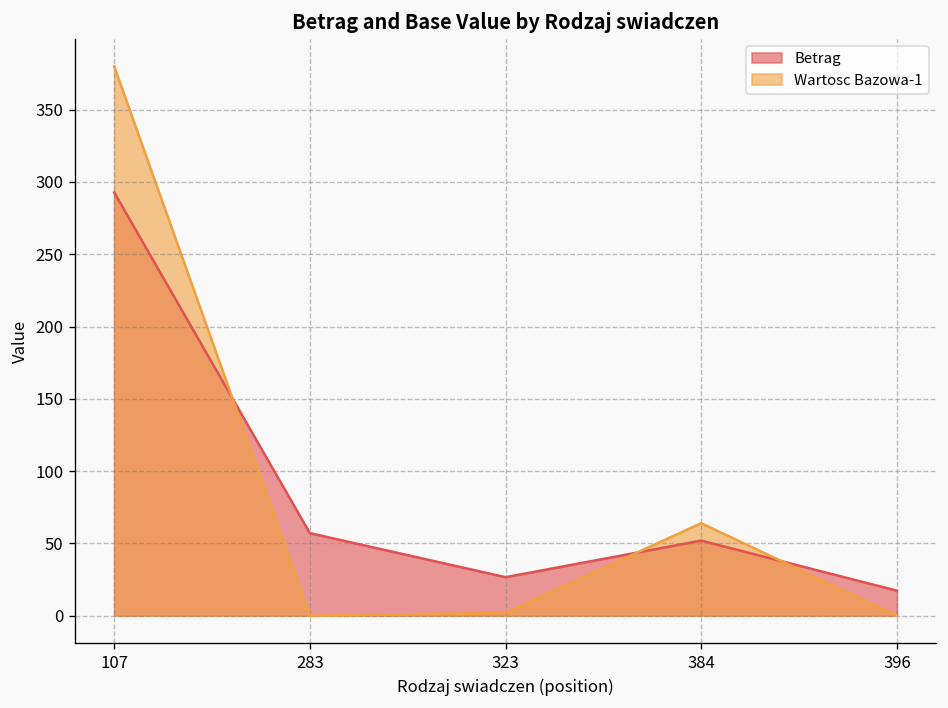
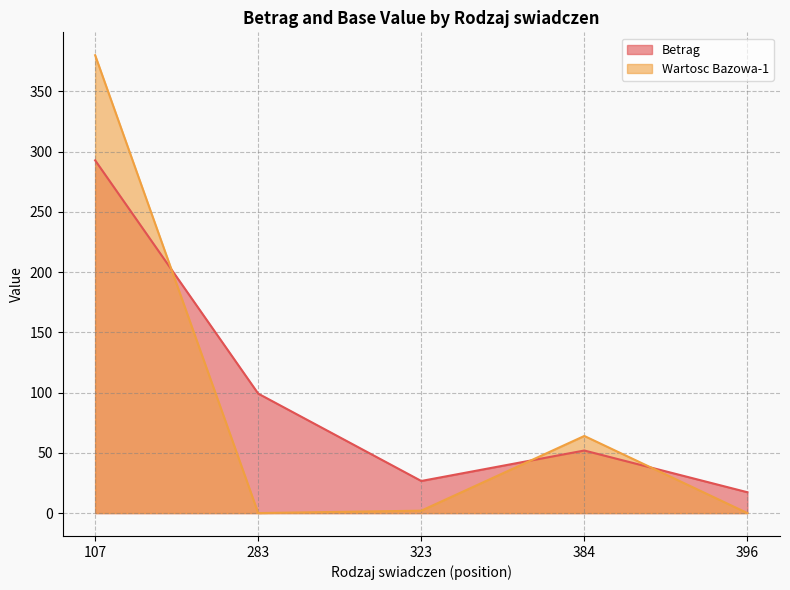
  {
    "Betrag": {
      "107": 293,
-     "283": 57,
+     "283": 99,
      "323": 27,
      "384": 52,
      "396": 17
    },
    "Wartosc Bazowa-1": {
      "107": 380,
      "283": 0,
      "323": 2,
      "384": 64,
      "396": 0
    }
  }
